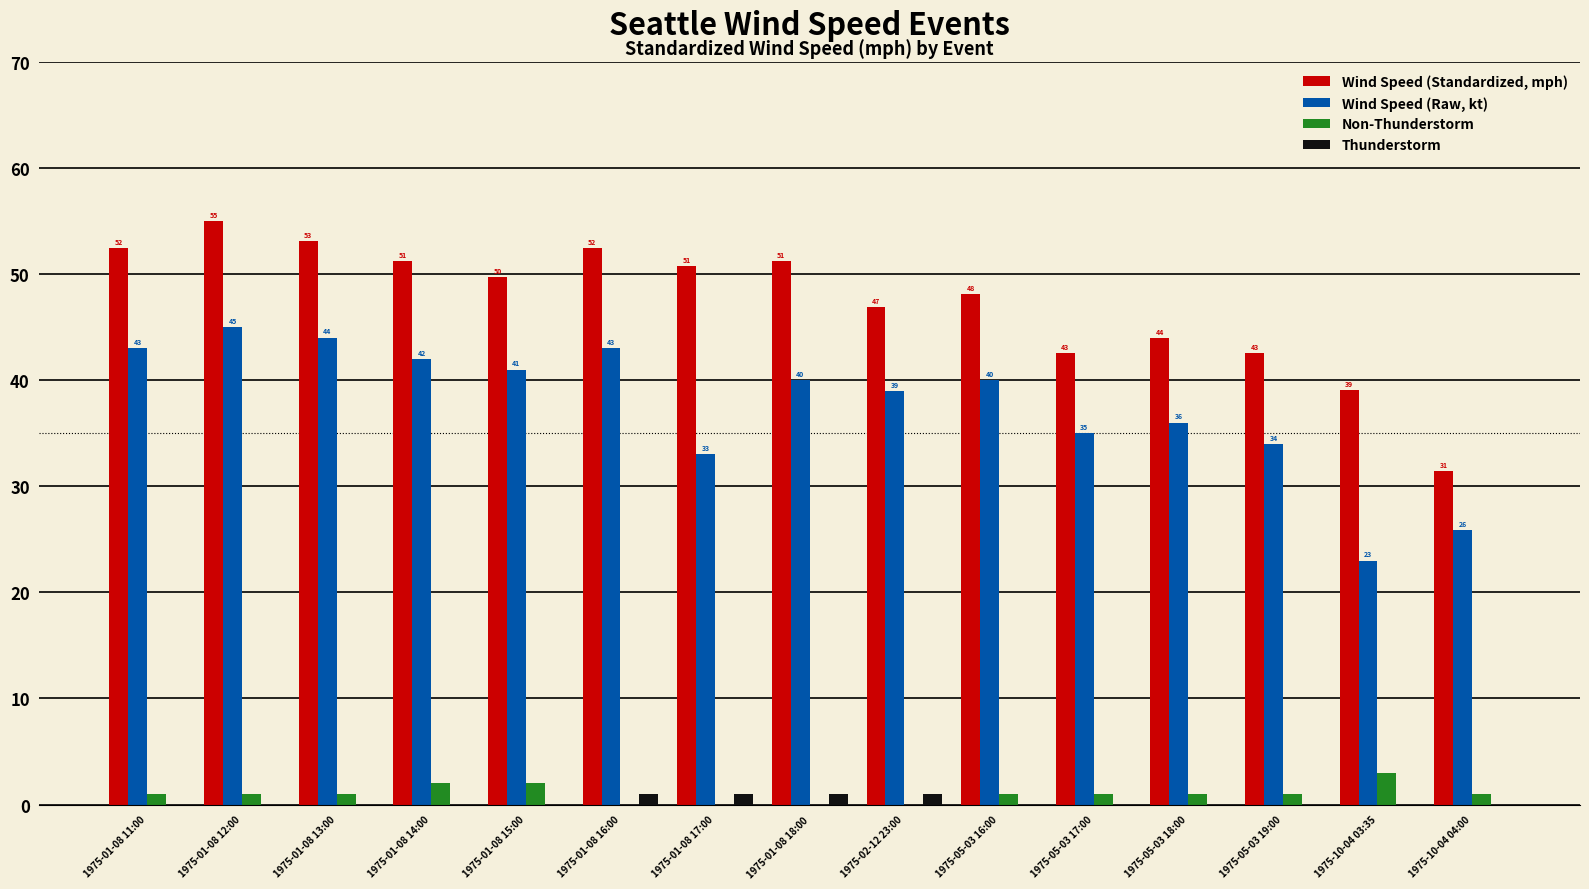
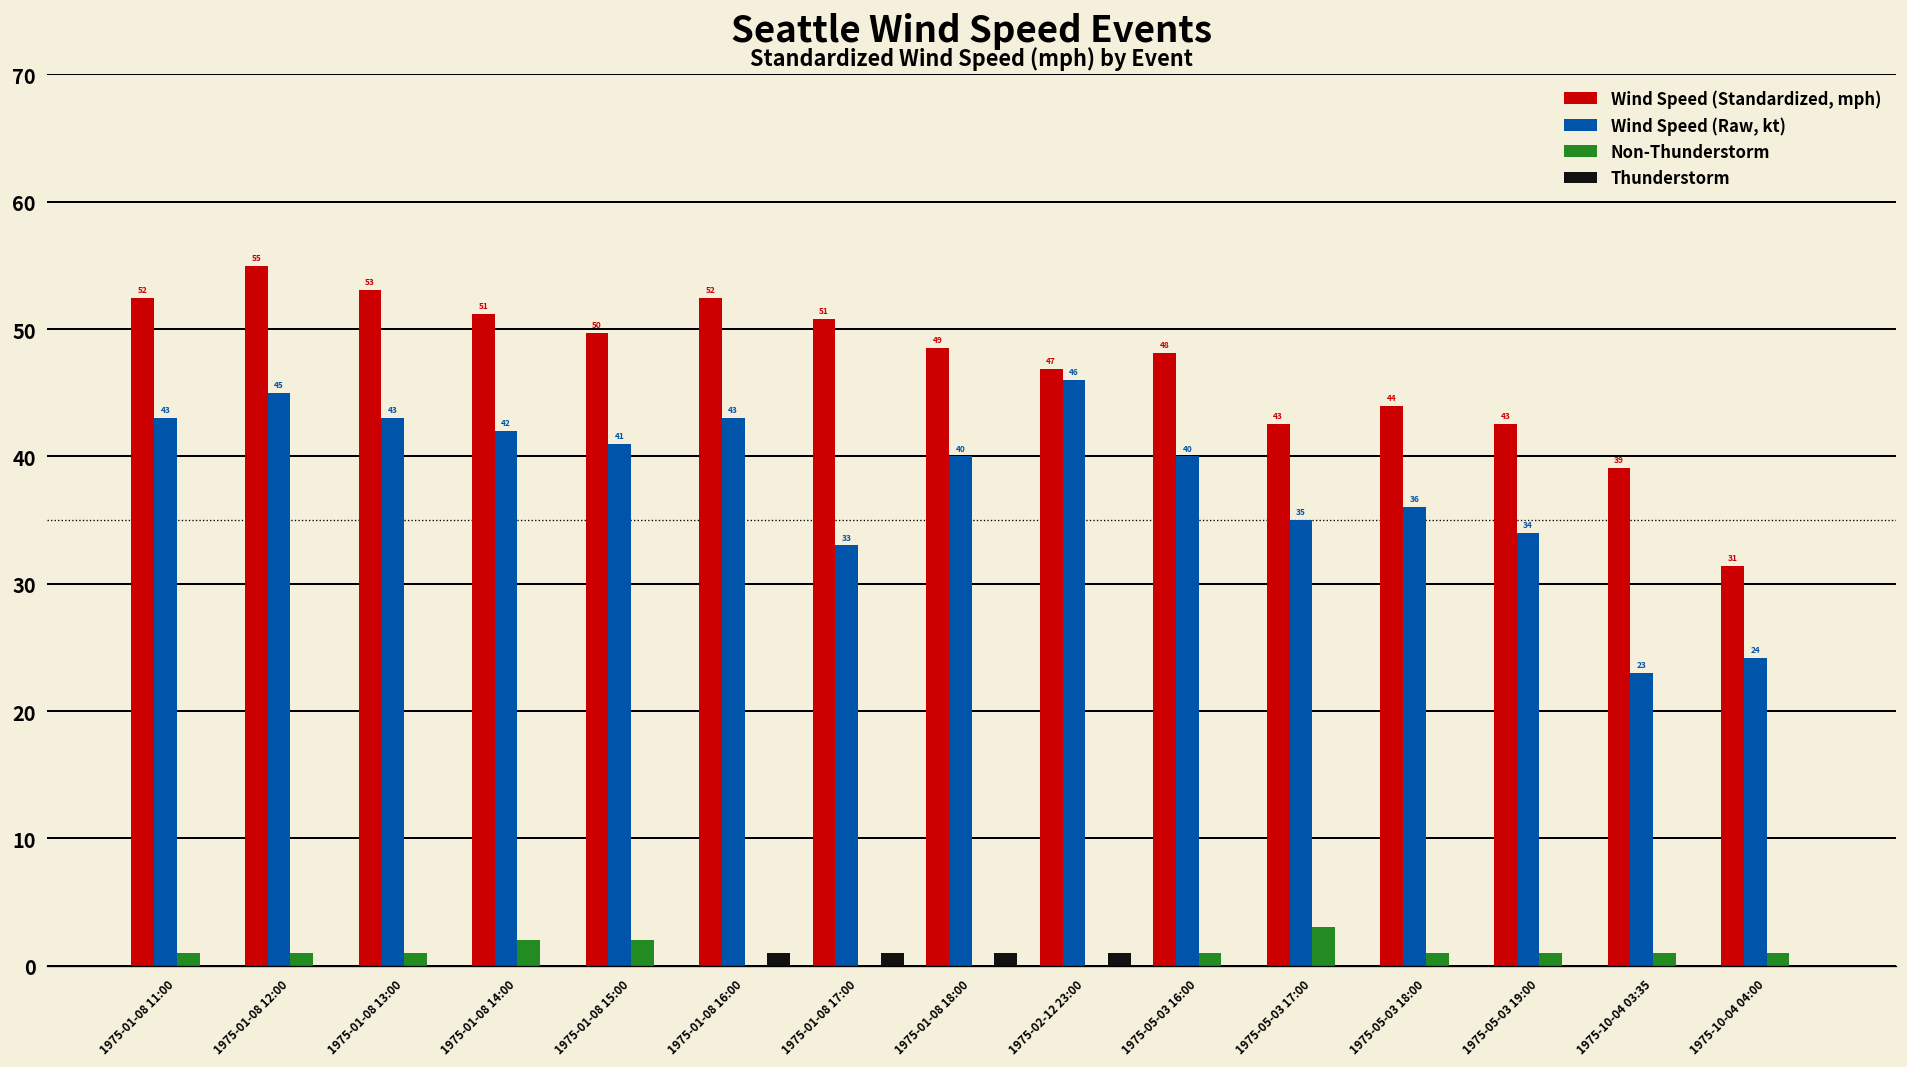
  {
    "Wind Speed (Standardized, mph)": {
      "1975-01-08 11:00": 52,
      "1975-01-08 12:00": 55,
      "1975-01-08 13:00": 53,
      "1975-01-08 14:00": 51,
      "1975-01-08 15:00": 50,
      "1975-01-08 16:00": 52,
      "1975-01-08 17:00": 51,
-     "1975-01-08 18:00": 51,
+     "1975-01-08 18:00": 49,
      "1975-02-12 23:00": 47,
      "1975-05-03 16:00": 48,
      "1975-05-03 17:00": 43,
      "1975-05-03 18:00": 44,
      "1975-05-03 19:00": 43,
      "1975-10-04 03:35": 39,
      "1975-10-04 04:00": 31
    },
    "Wind Speed (Raw, kt)": {
      "1975-01-08 11:00": 43,
      "1975-01-08 12:00": 45,
-     "1975-01-08 13:00": 44,
+     "1975-01-08 13:00": 43,
      "1975-01-08 14:00": 42,
      "1975-01-08 15:00": 41,
      "1975-01-08 16:00": 43,
      "1975-01-08 17:00": 33,
      "1975-01-08 18:00": 40,
-     "1975-02-12 23:00": 39,
+     "1975-02-12 23:00": 46,
      "1975-05-03 16:00": 40,
      "1975-05-03 17:00": 35,
      "1975-05-03 18:00": 36,
      "1975-05-03 19:00": 34,
      "1975-10-04 03:35": 23,
-     "1975-10-04 04:00": 26
+     "1975-10-04 04:00": 24
    },
    "Non-Thunderstorm": {
      "1975-01-08 11:00": 1,
      "1975-01-08 12:00": 1,
      "1975-01-08 13:00": 1,
      "1975-01-08 14:00": 2,
      "1975-01-08 15:00": 2,
      "1975-01-08 16:00": 0,
      "1975-01-08 17:00": 0,
      "1975-01-08 18:00": 0,
      "1975-02-12 23:00": 0,
      "1975-05-03 16:00": 1,
-     "1975-05-03 17:00": 1,
+     "1975-05-03 17:00": 3,
      "1975-05-03 18:00": 1,
      "1975-05-03 19:00": 1,
-     "1975-10-04 03:35": 3,
+     "1975-10-04 03:35": 1,
      "1975-10-04 04:00": 1
    },
    "Thunderstorm": {
      "1975-01-08 11:00": 0,
      "1975-01-08 12:00": 0,
      "1975-01-08 13:00": 0,
      "1975-01-08 14:00": 0,
      "1975-01-08 15:00": 0,
      "1975-01-08 16:00": 1,
      "1975-01-08 17:00": 1,
      "1975-01-08 18:00": 1,
      "1975-02-12 23:00": 1,
      "1975-05-03 16:00": 0,
      "1975-05-03 17:00": 0,
      "1975-05-03 18:00": 0,
      "1975-05-03 19:00": 0,
      "1975-10-04 03:35": 0,
      "1975-10-04 04:00": 0
    }
  }
